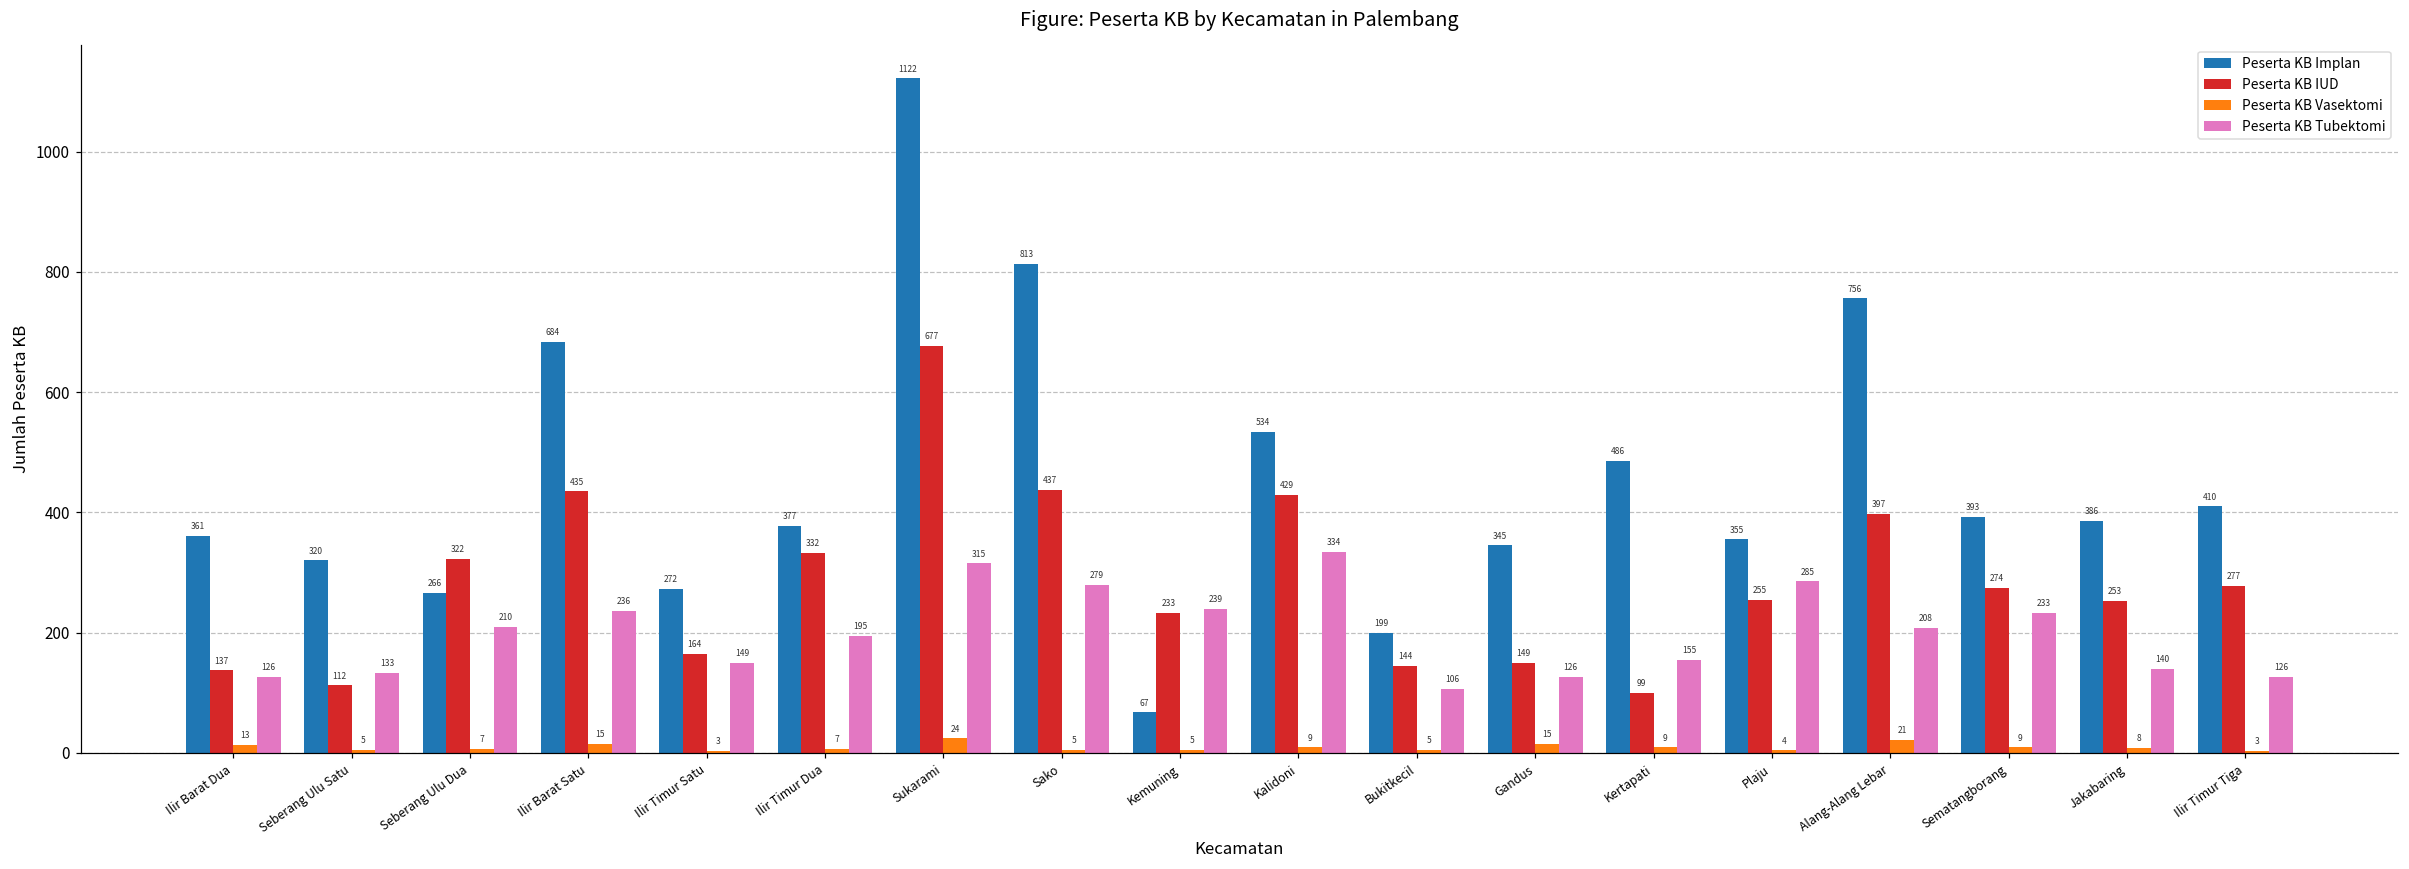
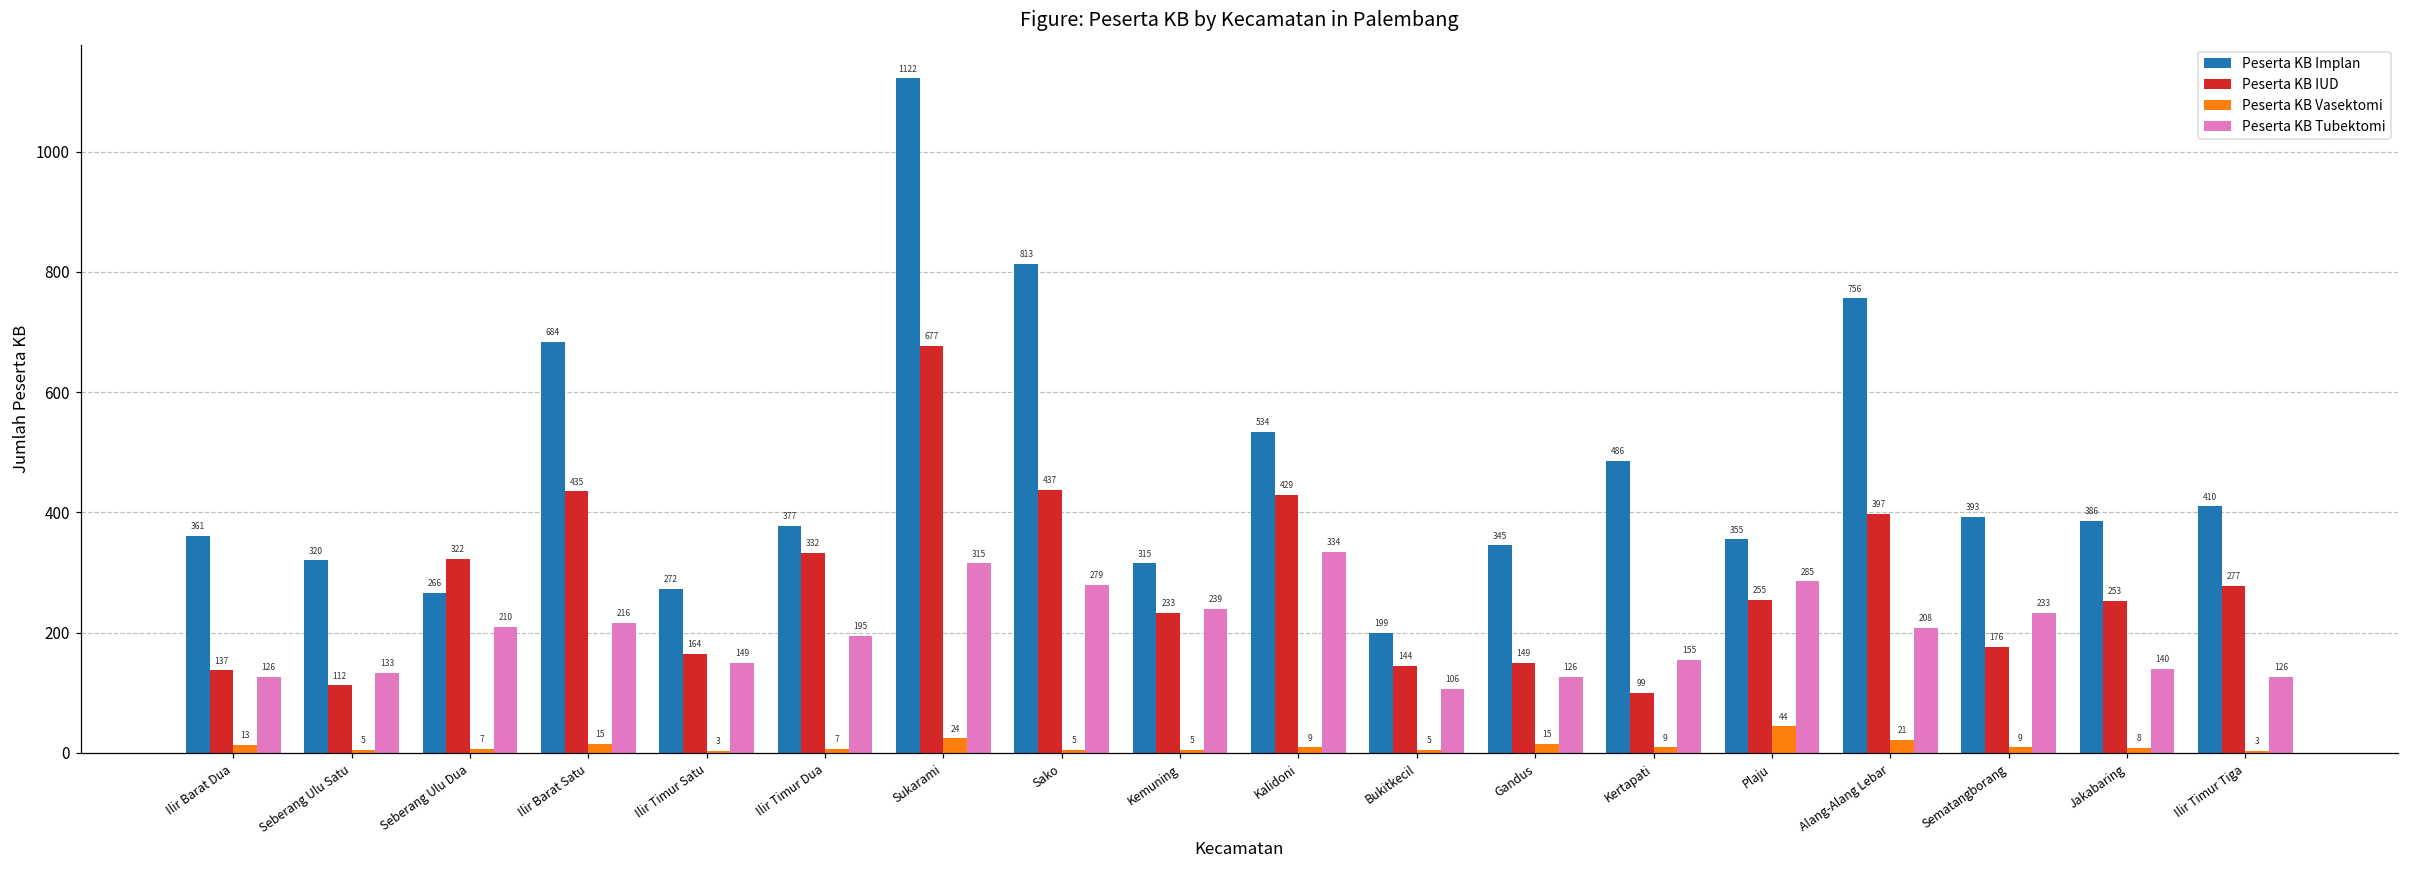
  {
    "Peserta KB Implan": {
      "Ilir Barat Dua": 361,
      "Seberang Ulu Satu": 320,
      "Seberang Ulu Dua": 266,
      "Ilir Barat Satu": 684,
      "Ilir Timur Satu": 272,
      "Ilir Timur Dua": 377,
      "Sukarami": 1122,
      "Sako": 813,
-     "Kemuning": 67,
+     "Kemuning": 315,
      "Kalidoni": 534,
      "Bukitkecil": 199,
      "Gandus": 345,
      "Kertapati": 486,
      "Plaju": 355,
      "Alang-Alang Lebar": 756,
      "Sematangborang": 393,
      "Jakabaring": 386,
      "Ilir Timur Tiga": 410
    },
    "Peserta KB IUD": {
      "Ilir Barat Dua": 137,
      "Seberang Ulu Satu": 112,
      "Seberang Ulu Dua": 322,
      "Ilir Barat Satu": 435,
      "Ilir Timur Satu": 164,
      "Ilir Timur Dua": 332,
      "Sukarami": 677,
      "Sako": 437,
      "Kemuning": 233,
      "Kalidoni": 429,
      "Bukitkecil": 144,
      "Gandus": 149,
      "Kertapati": 99,
      "Plaju": 255,
      "Alang-Alang Lebar": 397,
-     "Sematangborang": 274,
+     "Sematangborang": 176,
      "Jakabaring": 253,
      "Ilir Timur Tiga": 277
    },
    "Peserta KB Vasektomi": {
      "Ilir Barat Dua": 13,
      "Seberang Ulu Satu": 5,
      "Seberang Ulu Dua": 7,
      "Ilir Barat Satu": 15,
      "Ilir Timur Satu": 3,
      "Ilir Timur Dua": 7,
      "Sukarami": 24,
      "Sako": 5,
      "Kemuning": 5,
      "Kalidoni": 9,
      "Bukitkecil": 5,
      "Gandus": 15,
      "Kertapati": 9,
-     "Plaju": 4,
+     "Plaju": 44,
      "Alang-Alang Lebar": 21,
      "Sematangborang": 9,
      "Jakabaring": 8,
      "Ilir Timur Tiga": 3
    },
    "Peserta KB Tubektomi": {
      "Ilir Barat Dua": 126,
      "Seberang Ulu Satu": 133,
      "Seberang Ulu Dua": 210,
-     "Ilir Barat Satu": 236,
+     "Ilir Barat Satu": 216,
      "Ilir Timur Satu": 149,
      "Ilir Timur Dua": 195,
      "Sukarami": 315,
      "Sako": 279,
      "Kemuning": 239,
      "Kalidoni": 334,
      "Bukitkecil": 106,
      "Gandus": 126,
      "Kertapati": 155,
      "Plaju": 285,
      "Alang-Alang Lebar": 208,
      "Sematangborang": 233,
      "Jakabaring": 140,
      "Ilir Timur Tiga": 126
    }
  }
